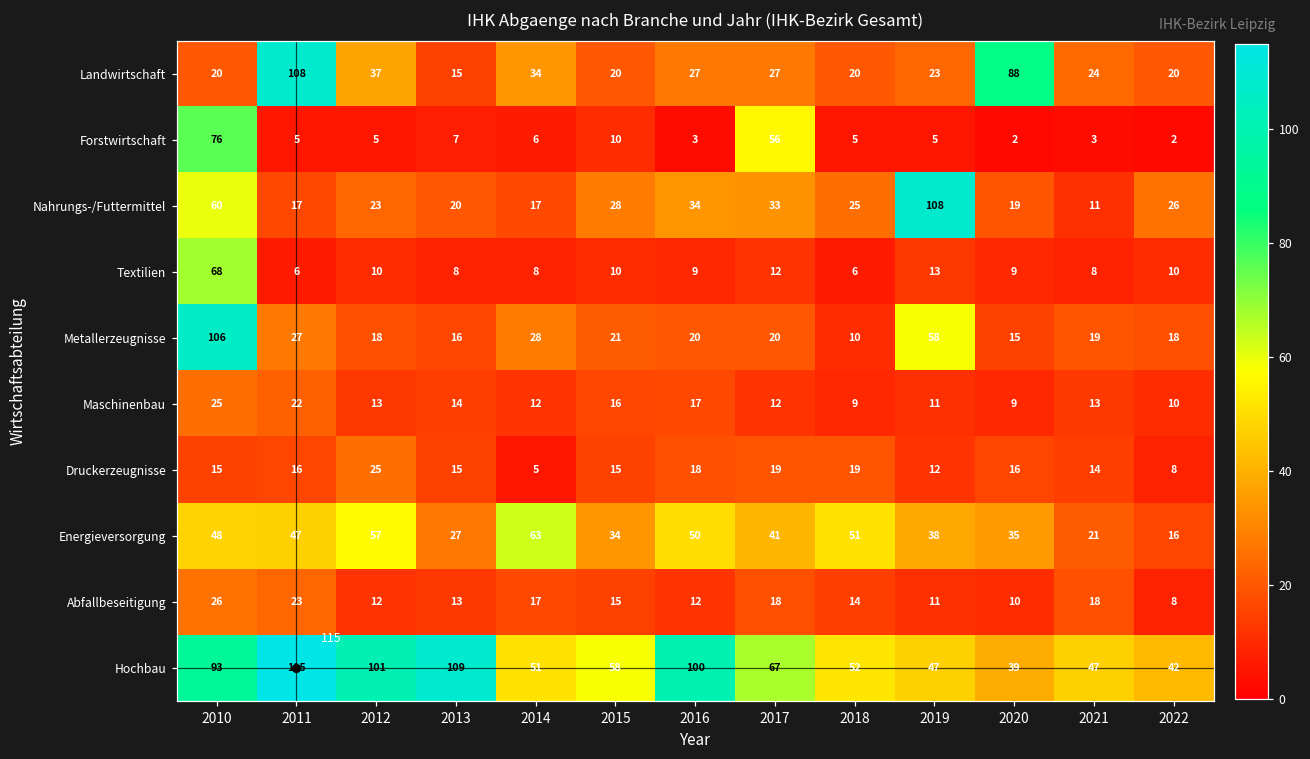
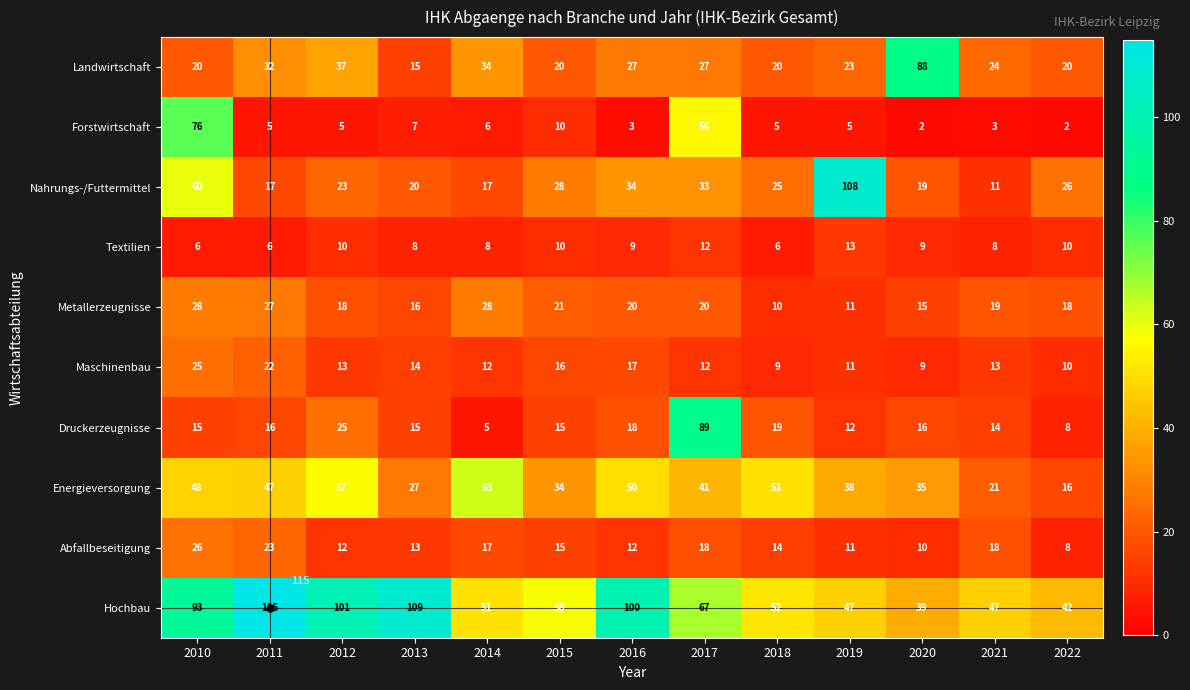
  {
    "Landwirtschaft": {
      "2010": 20,
-     "2011": 108,
+     "2011": 32,
      "2012": 37,
      "2013": 15,
      "2014": 34,
      "2015": 20,
      "2016": 27,
      "2017": 27,
      "2018": 20,
      "2019": 23,
      "2020": 88,
      "2021": 24,
      "2022": 20
    },
    "Forstwirtschaft": {
      "2010": 76,
      "2011": 5,
      "2012": 5,
      "2013": 7,
      "2014": 6,
      "2015": 10,
      "2016": 3,
      "2017": 56,
      "2018": 5,
      "2019": 5,
      "2020": 2,
      "2021": 3,
      "2022": 2
    },
    "Nahrungs-/Futtermittel": {
      "2010": 60,
      "2011": 17,
      "2012": 23,
      "2013": 20,
      "2014": 17,
      "2015": 28,
      "2016": 34,
      "2017": 33,
      "2018": 25,
      "2019": 108,
      "2020": 19,
      "2021": 11,
      "2022": 26
    },
    "Textilien": {
-     "2010": 68,
+     "2010": 6,
      "2011": 6,
      "2012": 10,
      "2013": 8,
      "2014": 8,
      "2015": 10,
      "2016": 9,
      "2017": 12,
      "2018": 6,
      "2019": 13,
      "2020": 9,
      "2021": 8,
      "2022": 10
    },
    "Metallerzeugnisse": {
-     "2010": 106,
+     "2010": 28,
      "2011": 27,
      "2012": 18,
      "2013": 16,
      "2014": 28,
      "2015": 21,
      "2016": 20,
      "2017": 20,
      "2018": 10,
-     "2019": 58,
+     "2019": 11,
      "2020": 15,
      "2021": 19,
      "2022": 18
    },
    "Maschinenbau": {
      "2010": 25,
      "2011": 22,
      "2012": 13,
      "2013": 14,
      "2014": 12,
      "2015": 16,
      "2016": 17,
      "2017": 12,
      "2018": 9,
      "2019": 11,
      "2020": 9,
      "2021": 13,
      "2022": 10
    },
    "Druckerzeugnisse": {
      "2010": 15,
      "2011": 16,
      "2012": 25,
      "2013": 15,
      "2014": 5,
      "2015": 15,
      "2016": 18,
-     "2017": 19,
+     "2017": 89,
      "2018": 19,
      "2019": 12,
      "2020": 16,
      "2021": 14,
      "2022": 8
    },
    "Energieversorgung": {
      "2010": 48,
      "2011": 47,
      "2012": 57,
      "2013": 27,
      "2014": 63,
      "2015": 34,
      "2016": 50,
      "2017": 41,
      "2018": 51,
      "2019": 38,
      "2020": 35,
      "2021": 21,
      "2022": 16
    },
    "Abfallbeseitigung": {
      "2010": 26,
      "2011": 23,
      "2012": 12,
      "2013": 13,
      "2014": 17,
      "2015": 15,
      "2016": 12,
      "2017": 18,
      "2018": 14,
      "2019": 11,
      "2020": 10,
      "2021": 18,
      "2022": 8
    },
    "Hochbau": {
      "2010": 93,
      "2011": 115,
      "2012": 101,
      "2013": 109,
      "2014": 51,
      "2015": 58,
      "2016": 100,
      "2017": 67,
      "2018": 52,
      "2019": 47,
      "2020": 39,
      "2021": 47,
      "2022": 42
    }
  }
